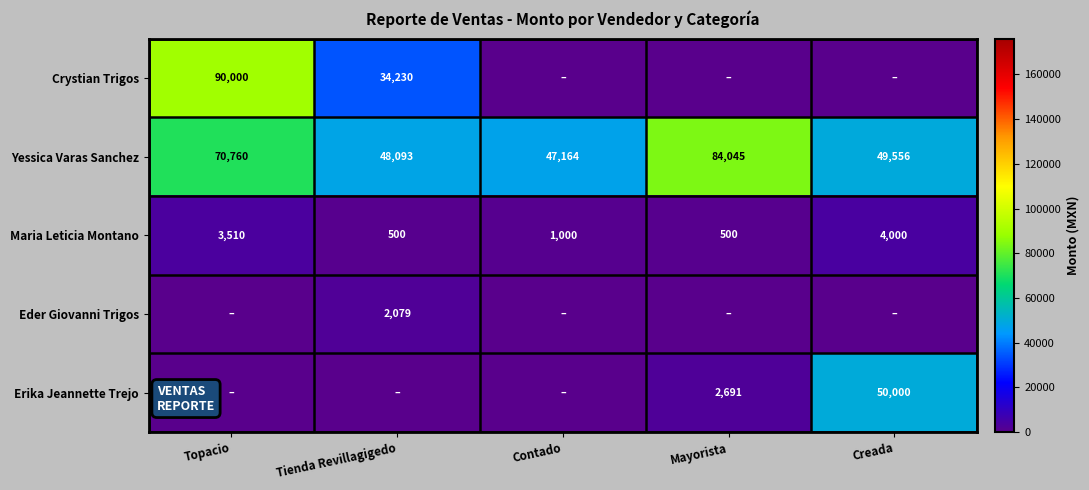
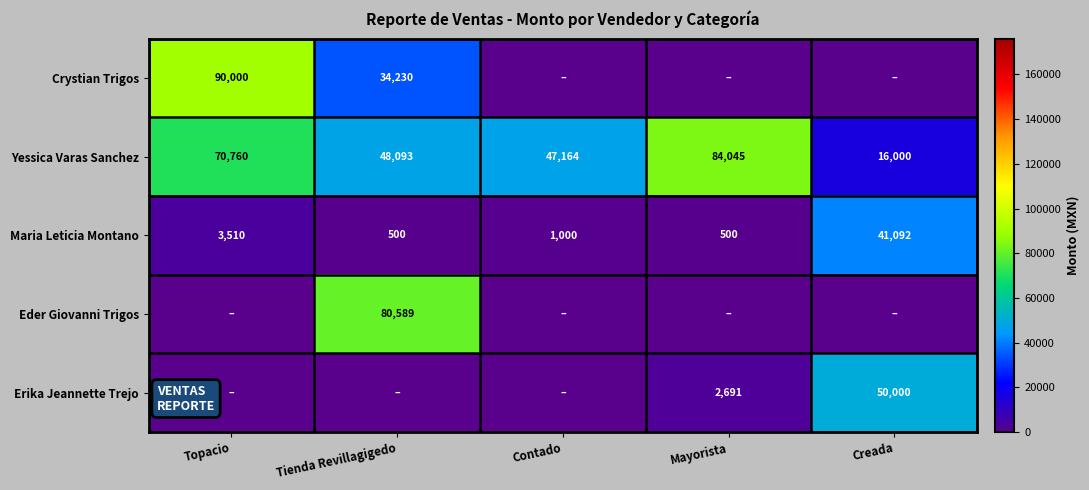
  {
    "Crystian Trigos": {
      "Topacio": "90,000",
      "Tienda Revillagigedo": "34,230"
    },
    "Yessica Varas Sanchez": {
      "Topacio": "70,760",
      "Tienda Revillagigedo": "48,093",
      "Contado": "47,164",
      "Mayorista": "84,045",
-     "Creada": "49,556"
+     "Creada": "16,000"
    },
    "Maria Leticia Montano": {
      "Topacio": "3,510",
      "Tienda Revillagigedo": "500",
      "Contado": "1,000",
      "Mayorista": "500",
-     "Creada": "4,000"
+     "Creada": "41,092"
    },
    "Eder Giovanni Trigos": {
-     "Tienda Revillagigedo": "2,079"
+     "Tienda Revillagigedo": "80,589"
    },
    "Erika Jeannette Trejo": {
      "Mayorista": "2,691",
      "Creada": "50,000"
    }
  }
